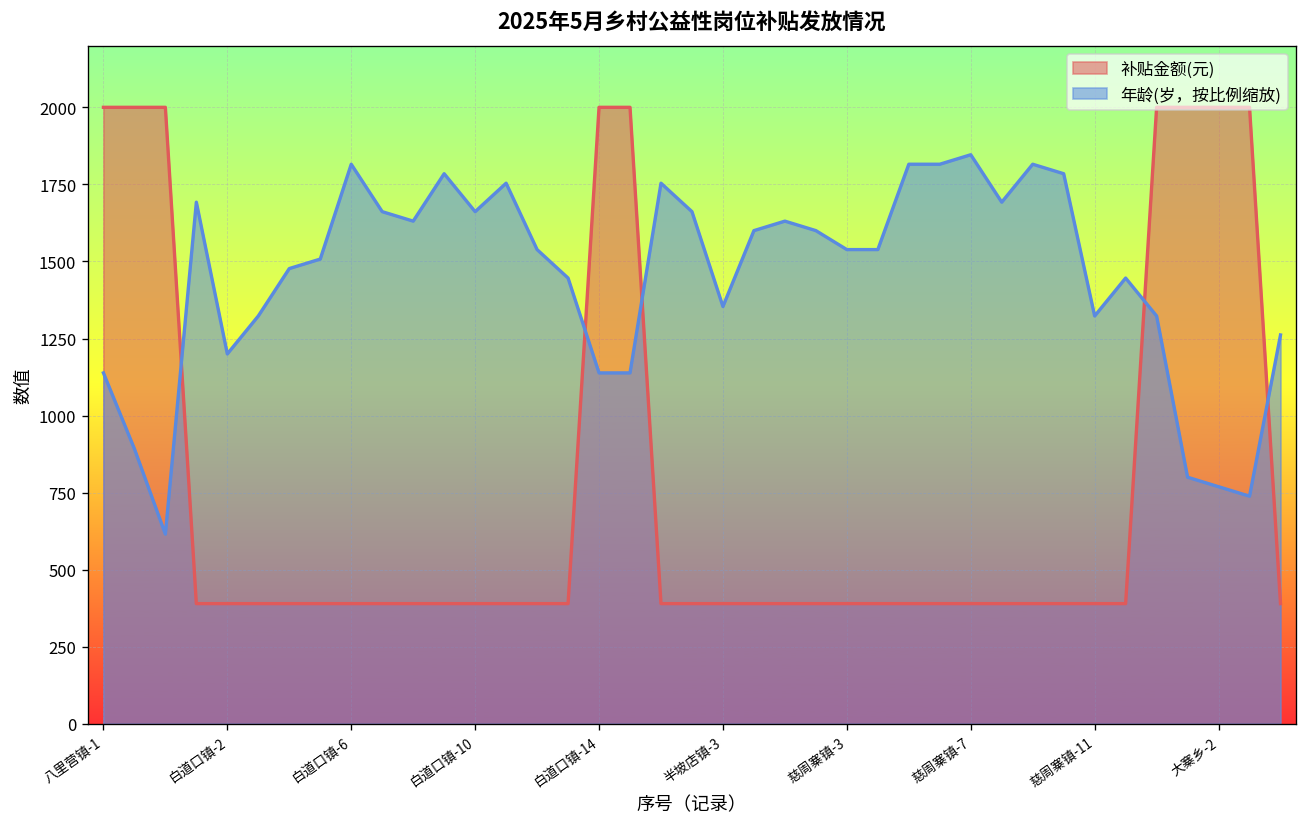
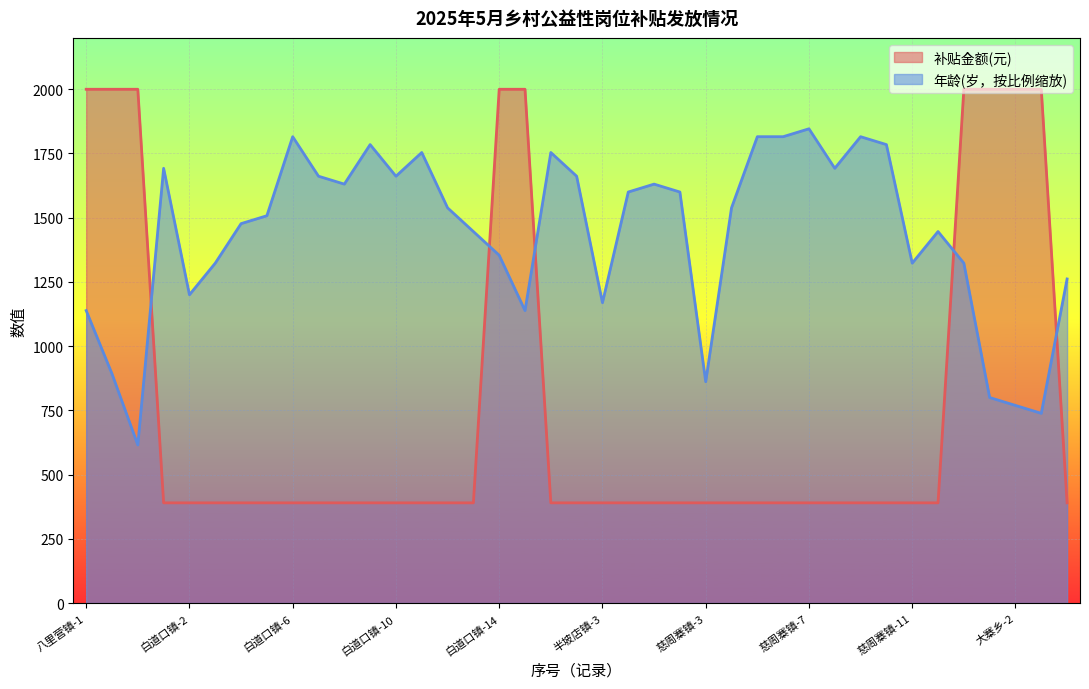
  {
    "补贴金额(元)": {
      "八里营镇-1": 2000,
      "白道口镇-2": 390,
      "白道口镇-6": 390,
      "白道口镇-10": 390,
      "白道口镇-14": 2000,
      "半坡店镇-3": 390,
      "慈周寨镇-3": 390,
      "慈周寨镇-7": 390,
      "慈周寨镇-11": 390
    },
    "年龄(岁，按比例缩放)": {
      "八里营镇-1": 1140,
      "白道口镇-2": 1200,
      "白道口镇-6": 1820,
      "白道口镇-10": 1660,
-     "白道口镇-14": 1140,
-     "半坡店镇-3": 1350,
-     "慈周寨镇-3": 1540,
+     "白道口镇-14": 1350,
+     "半坡店镇-3": 1170,
+     "慈周寨镇-3": 860,
      "慈周寨镇-7": 1850,
      "慈周寨镇-11": 1320,
      "大寨乡-2": 770
    }
  }
